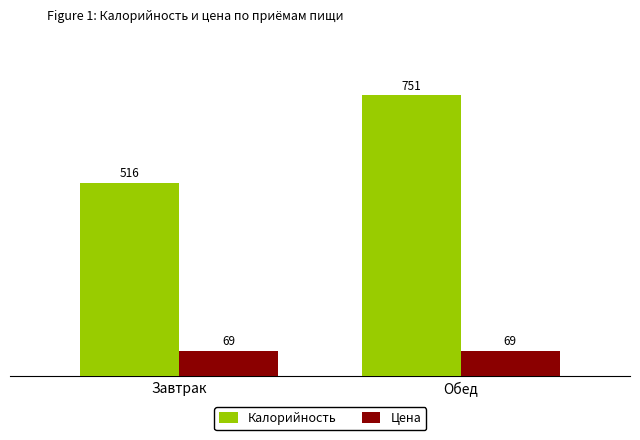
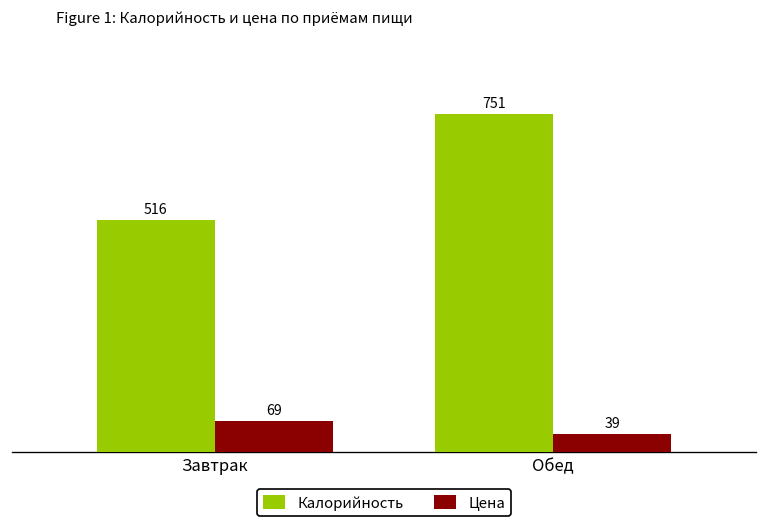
  {
    "Калорийность": {
      "Завтрак": 516,
      "Обед": 751
    },
    "Цена": {
      "Завтрак": 69,
-     "Обед": 69
+     "Обед": 39
    }
  }
